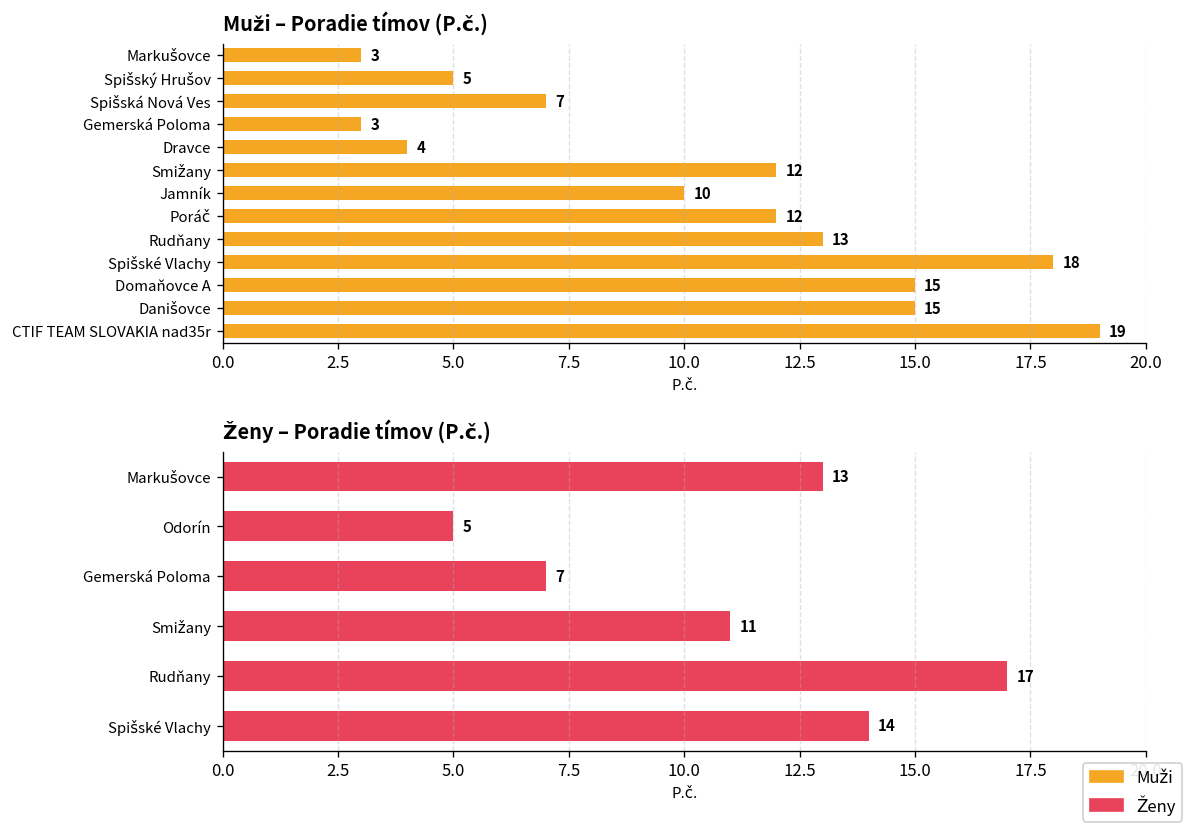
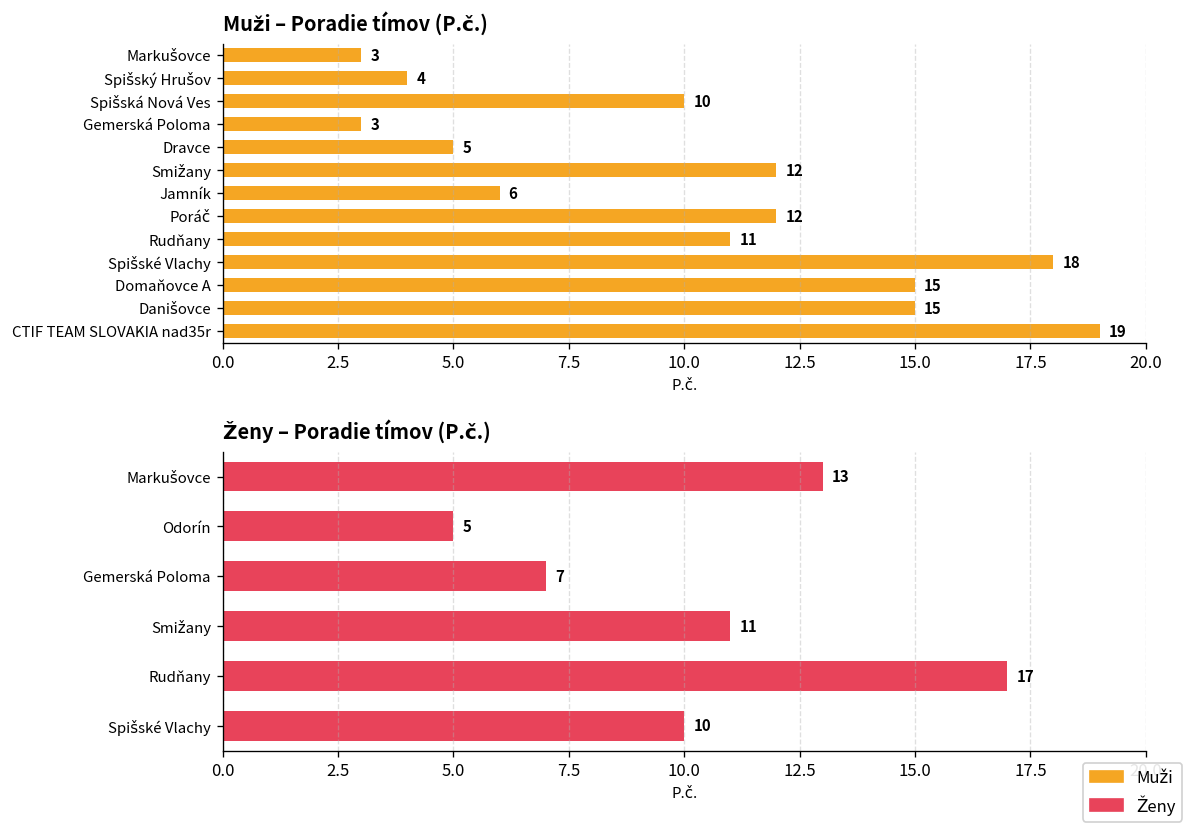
  {
    "Muži – Poradie tímov (P.č.)": {
      "Markušovce": 3,
-     "Spišský Hrušov": 5,
-     "Spišská Nová Ves": 7,
+     "Spišský Hrušov": 4,
+     "Spišská Nová Ves": 10,
      "Gemerská Poloma": 3,
-     "Dravce": 4,
+     "Dravce": 5,
      "Smižany": 12,
-     "Jamník": 10,
+     "Jamník": 6,
      "Poráč": 12,
-     "Rudňany": 13,
+     "Rudňany": 11,
      "Spišské Vlachy": 18,
      "Domaňovce A": 15,
      "Danišovce": 15,
      "CTIF TEAM SLOVAKIA nad35r": 19
    },
    "Ženy – Poradie tímov (P.č.)": {
      "Markušovce": 13,
      "Odorín": 5,
      "Gemerská Poloma": 7,
      "Smižany": 11,
      "Rudňany": 17,
-     "Spišské Vlachy": 14
+     "Spišské Vlachy": 10
    }
  }
